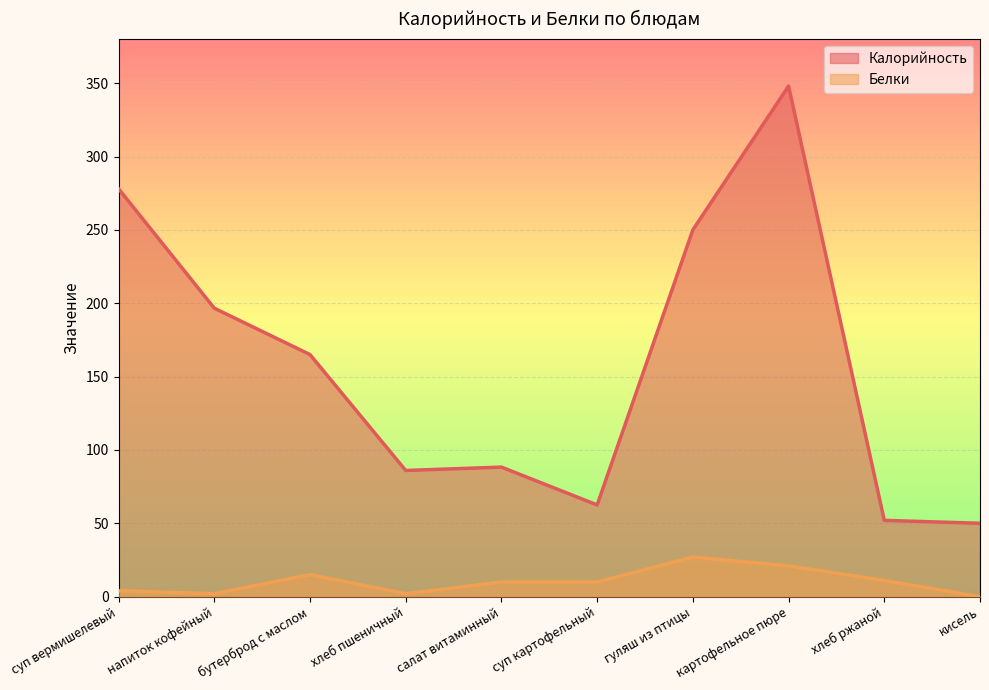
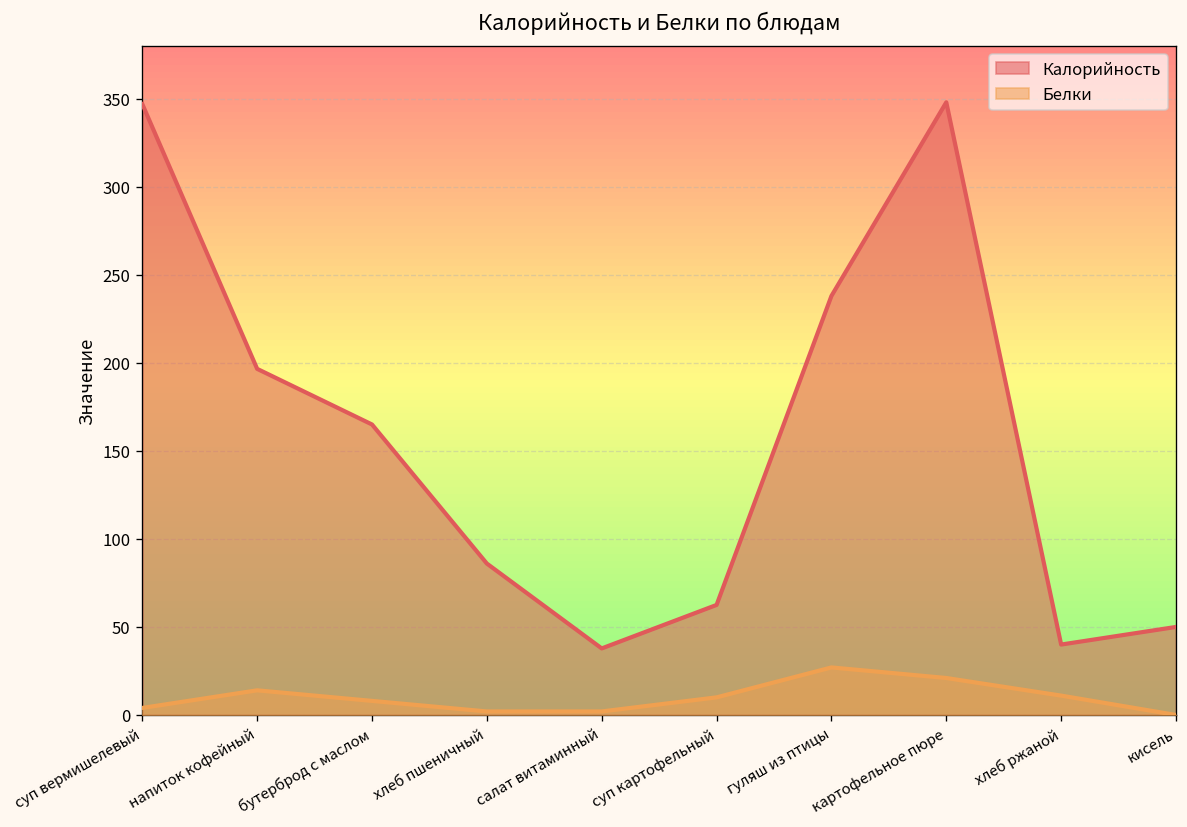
  {
    "Калорийность": {
-     "суп вермишелевый": 278,
+     "суп вермишелевый": 347,
      "напиток кофейный": 197,
      "бутерброд с маслом": 165,
      "хлеб пшеничный": 86,
-     "салат витаминный": 88,
+     "салат витаминный": 38,
      "суп картофельный": 63,
-     "гуляш из птицы": 250,
+     "гуляш из птицы": 238,
      "картофельное пюре": 348,
-     "хлеб ржаной": 52,
+     "хлеб ржаной": 40,
      "кисель": 50
    },
    "Белки": {
      "суп вермишелевый": 4,
-     "напиток кофейный": 2,
-     "бутерброд с маслом": 15,
+     "напиток кофейный": 14,
+     "бутерброд с маслом": 8,
      "хлеб пшеничный": 2,
-     "салат витаминный": 10,
+     "салат витаминный": 2,
      "суп картофельный": 10,
      "гуляш из птицы": 27,
      "картофельное пюре": 21,
      "хлеб ржаной": 11,
      "кисель": 0
    }
  }
